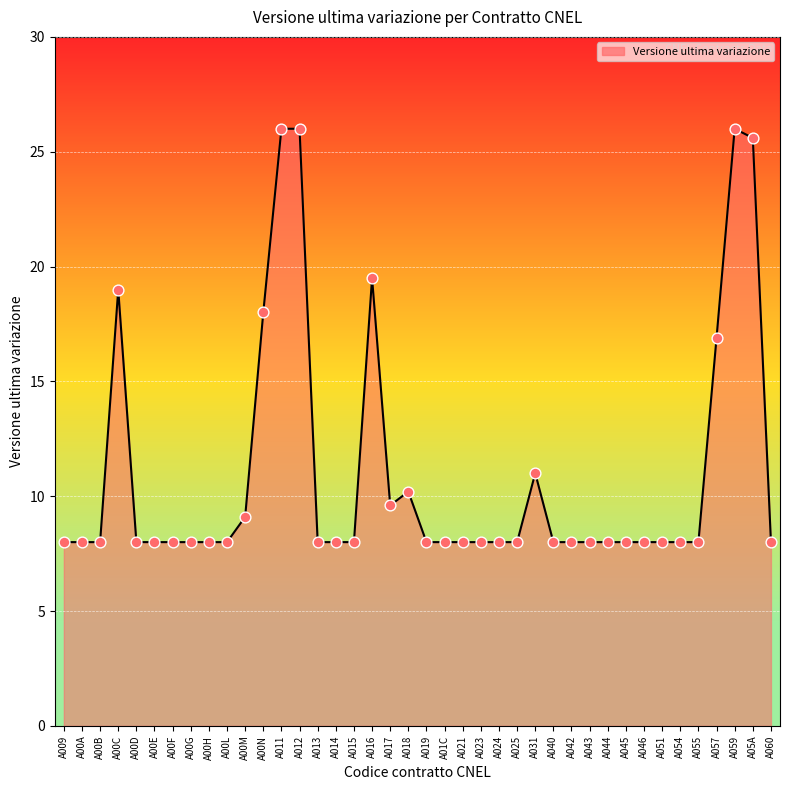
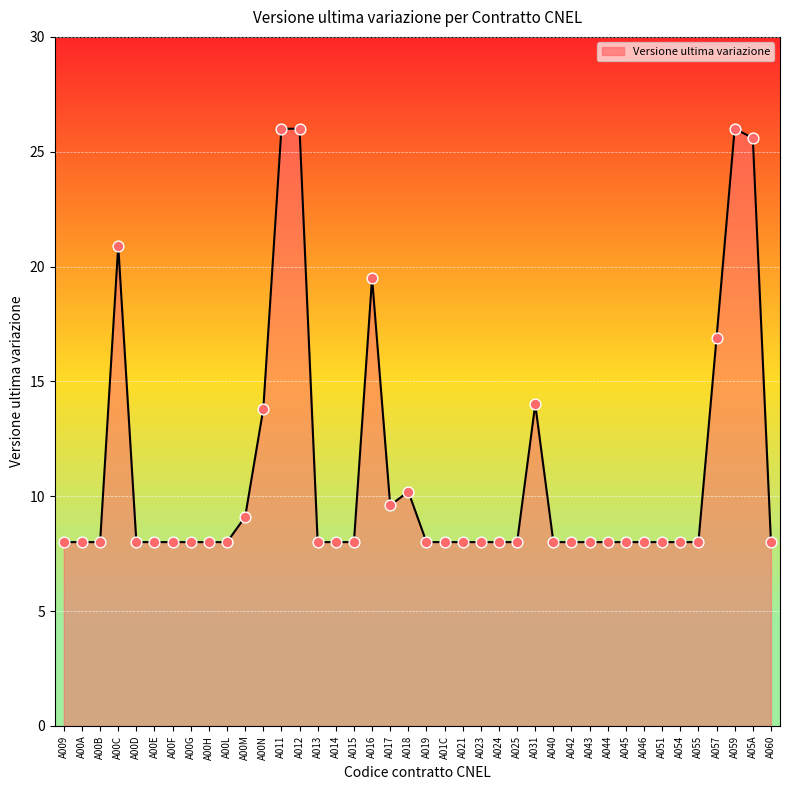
  {
    "A009": 8.0,
    "A00A": 8.0,
    "A00B": 8.0,
-   "A00C": 19.0,
+   "A00C": 20.9,
    "A00D": 8.0,
    "A00E": 8.0,
    "A00F": 8.0,
    "A00G": 8.0,
    "A00H": 8.0,
    "A00L": 8.0,
    "A00M": 9.1,
-   "A00N": 18.0,
+   "A00N": 13.8,
    "A011": 26.0,
    "A012": 26.0,
    "A013": 8.0,
    "A014": 8.0,
    "A015": 8.0,
    "A016": 19.5,
    "A017": 9.6,
    "A018": 10.2,
    "A019": 8.0,
    "A01C": 8.0,
    "A021": 8.0,
    "A023": 8.0,
    "A024": 8.0,
    "A025": 8.0,
-   "A031": 11,
+   "A031": 14,
    "A040": 8.0,
    "A042": 8.0,
    "A043": 8.0,
    "A044": 8.0,
    "A045": 8.0,
    "A046": 8.0,
    "A051": 8.0,
    "A054": 8.0,
    "A055": 8.0,
    "A057": 16.9,
    "A059": 26.0,
    "A05A": 25.6,
    "A060": 8.0
  }
